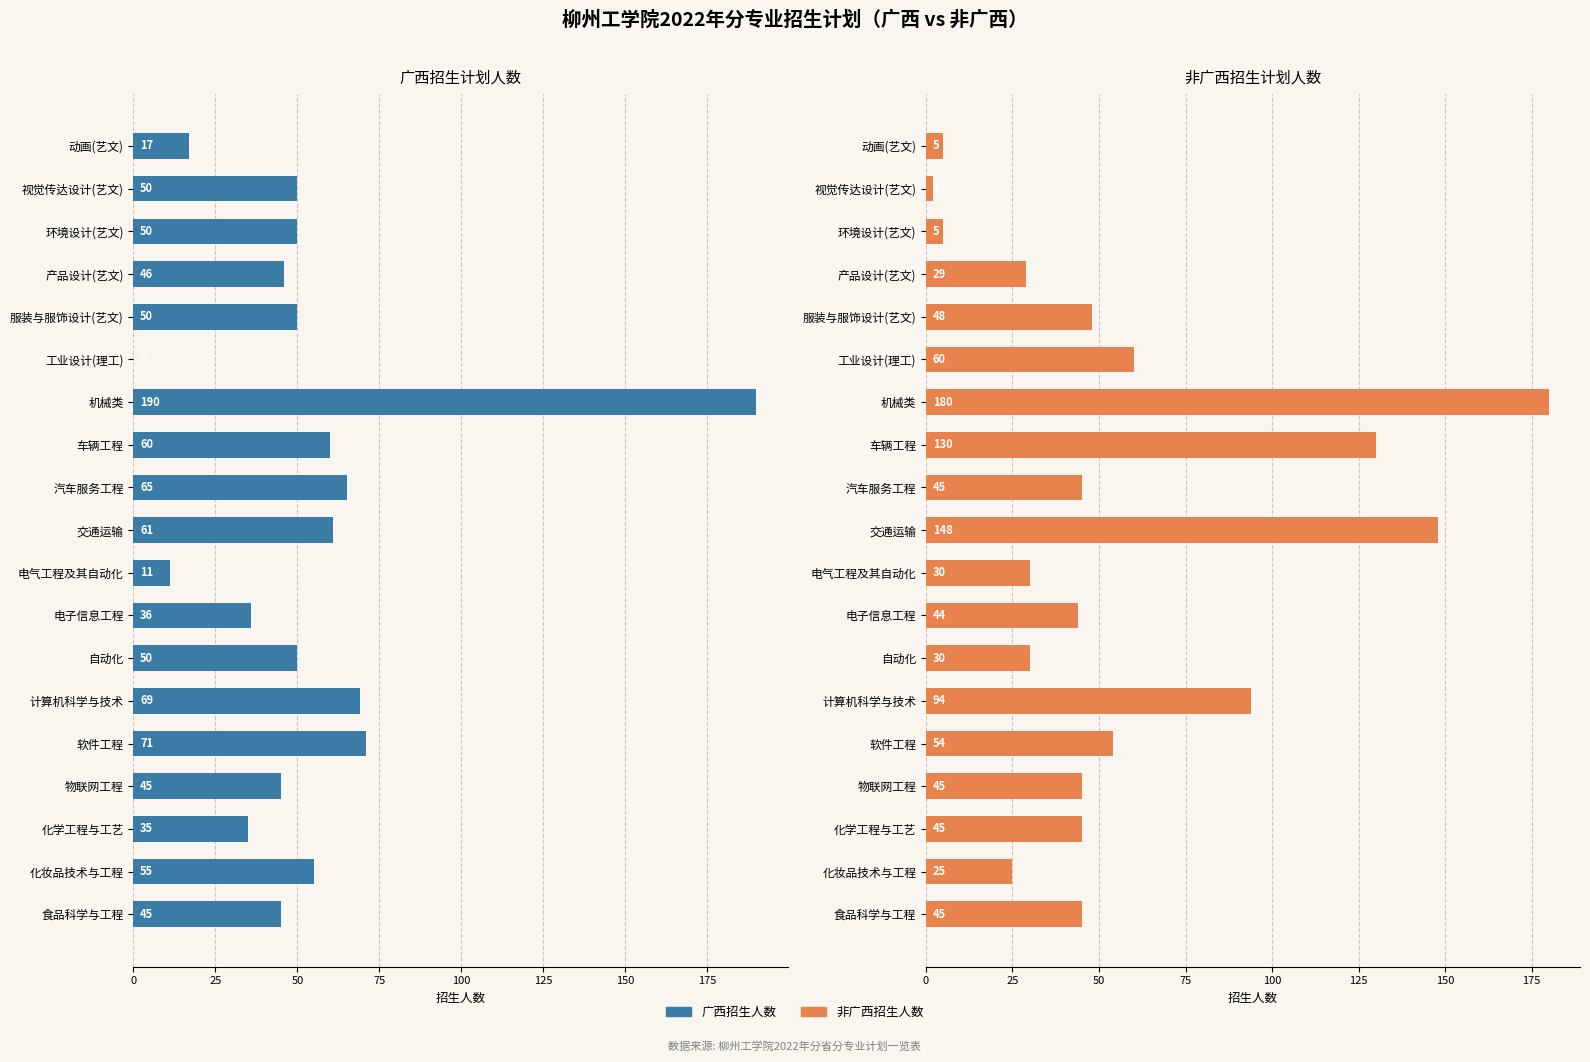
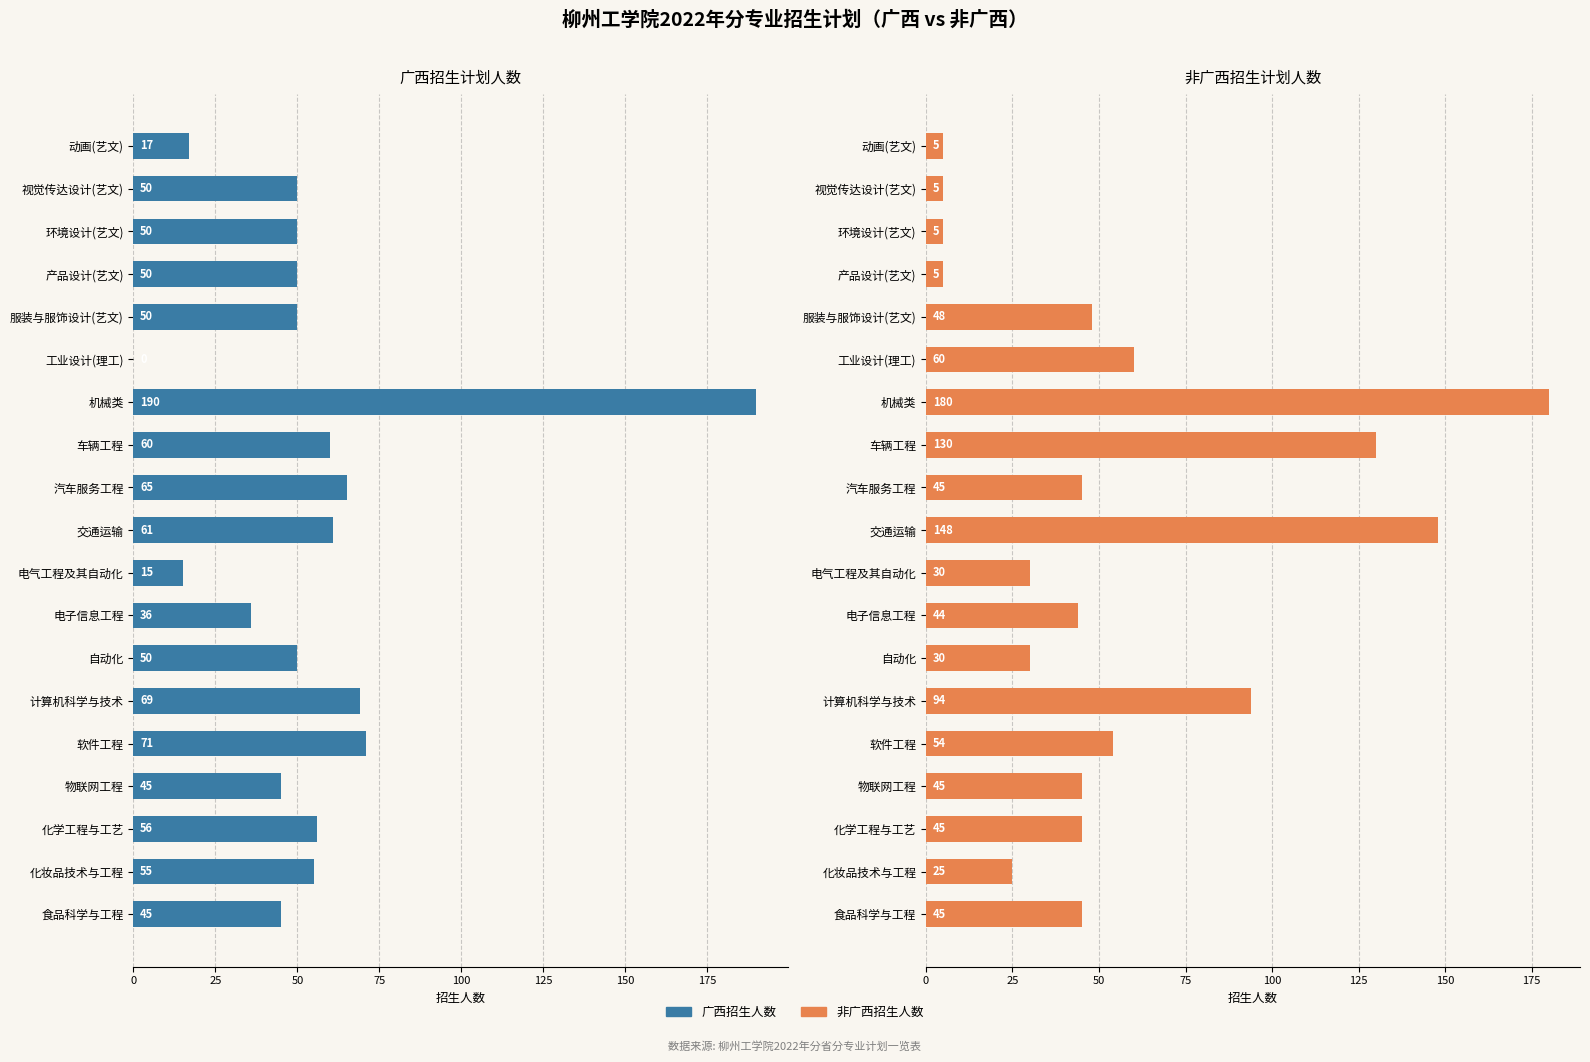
  {
    "广西招生计划人数": {
      "动画(艺文)": 17,
      "视觉传达设计(艺文)": 50,
      "环境设计(艺文)": 50,
-     "产品设计(艺文)": 46,
+     "产品设计(艺文)": 50,
      "服装与服饰设计(艺文)": 50,
      "机械类": 190,
      "车辆工程": 60,
      "汽车服务工程": 65,
      "交通运输": 61,
-     "电气工程及其自动化": 11,
+     "电气工程及其自动化": 15,
      "电子信息工程": 36,
      "自动化": 50,
      "计算机科学与技术": 69,
      "软件工程": 71,
      "物联网工程": 45,
-     "化学工程与工艺": 35,
+     "化学工程与工艺": 56,
      "化妆品技术与工程": 55,
      "食品科学与工程": 45
    },
    "非广西招生计划人数": {
      "动画(艺文)": 5,
-     "视觉传达设计(艺文)": 2,
+     "视觉传达设计(艺文)": 5,
      "环境设计(艺文)": 5,
-     "产品设计(艺文)": 29,
+     "产品设计(艺文)": 5,
      "服装与服饰设计(艺文)": 48,
      "工业设计(理工)": 60,
      "机械类": 180,
      "车辆工程": 130,
      "汽车服务工程": 45,
      "交通运输": 148,
      "电气工程及其自动化": 30,
      "电子信息工程": 44,
      "自动化": 30,
      "计算机科学与技术": 94,
      "软件工程": 54,
      "物联网工程": 45,
      "化学工程与工艺": 45,
      "化妆品技术与工程": 25,
      "食品科学与工程": 45
    }
  }
